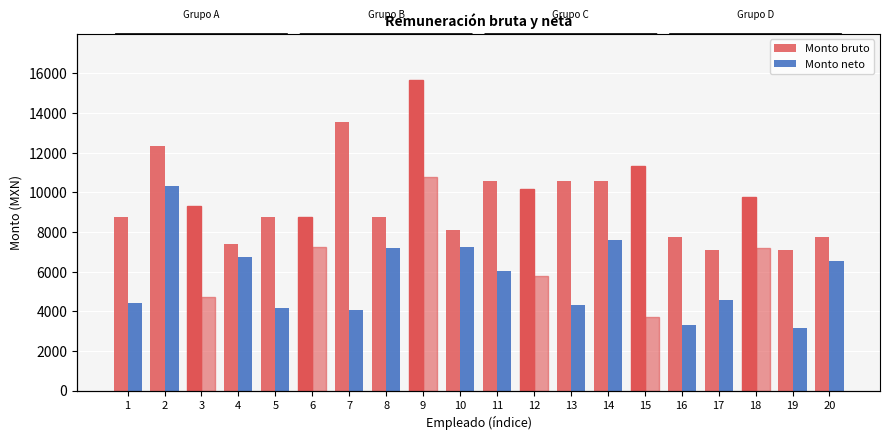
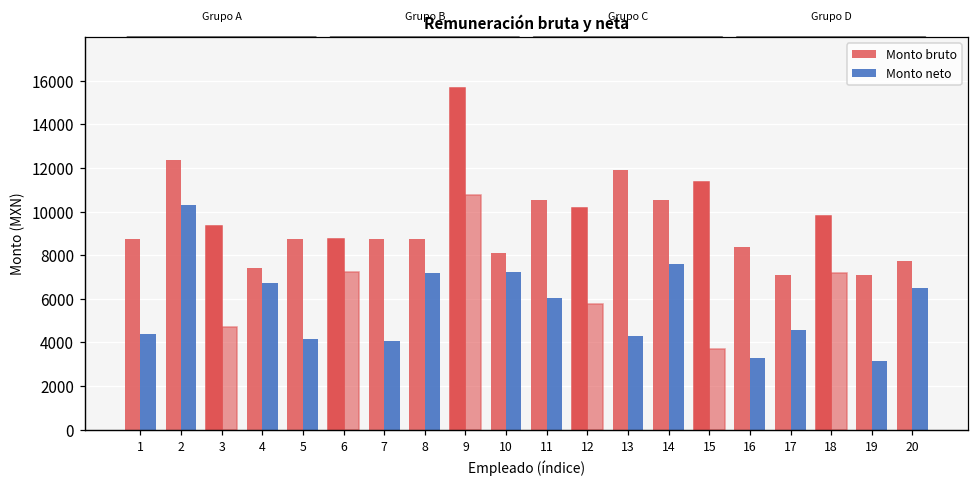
  {
    "Monto bruto": {
      "1": 8800,
      "2": 12400,
      "3": 9300,
      "4": 7400,
      "5": 8800,
      "6": 8800,
-     "7": 13600,
+     "7": 8800,
      "8": 8800,
      "9": 15700,
      "10": 8100,
      "11": 10600,
      "12": 10200,
-     "13": 10600,
+     "13": 11900,
      "14": 10600,
      "15": 11400,
-     "16": 7800,
+     "16": 8400,
      "17": 7100,
      "18": 9800,
      "19": 7100,
      "20": 7800
    },
    "Monto neto": {
      "1": 4400,
      "2": 10300,
      "3": 4700,
      "4": 6700,
      "5": 4200,
      "6": 7200,
      "7": 4100,
      "8": 7200,
      "9": 10800,
      "10": 7200,
      "11": 6000,
      "12": 5800,
      "13": 4300,
      "14": 7600,
      "15": 3700,
      "16": 3300,
      "17": 4600,
      "18": 7200,
      "19": 3200,
      "20": 6500
    }
  }
